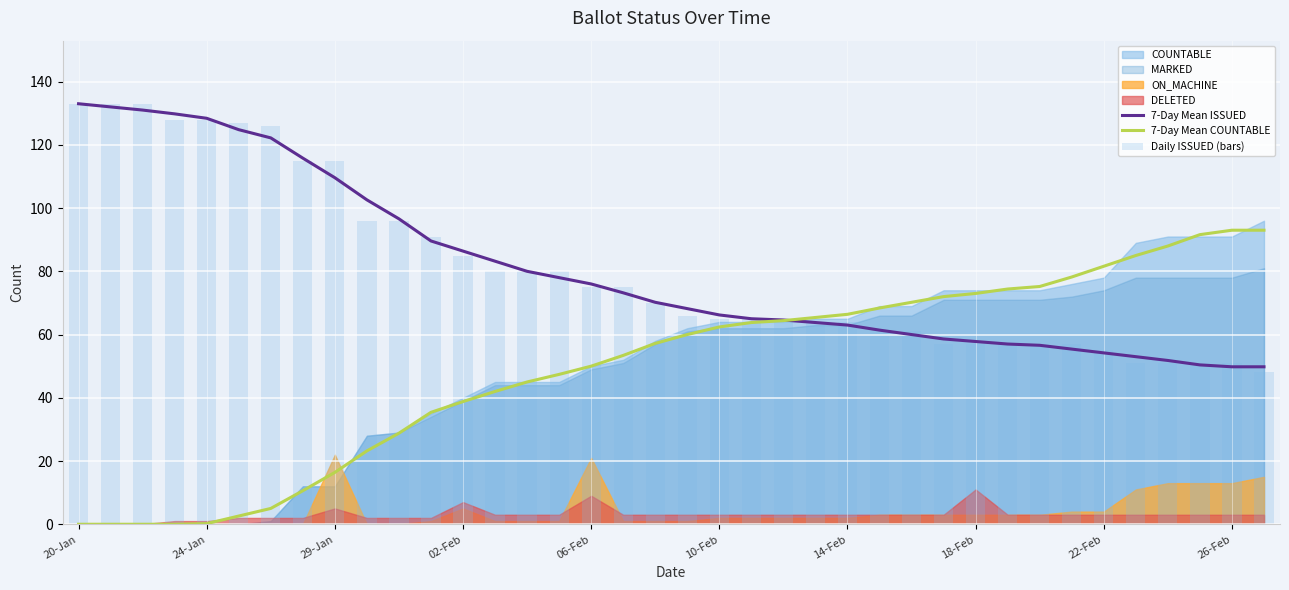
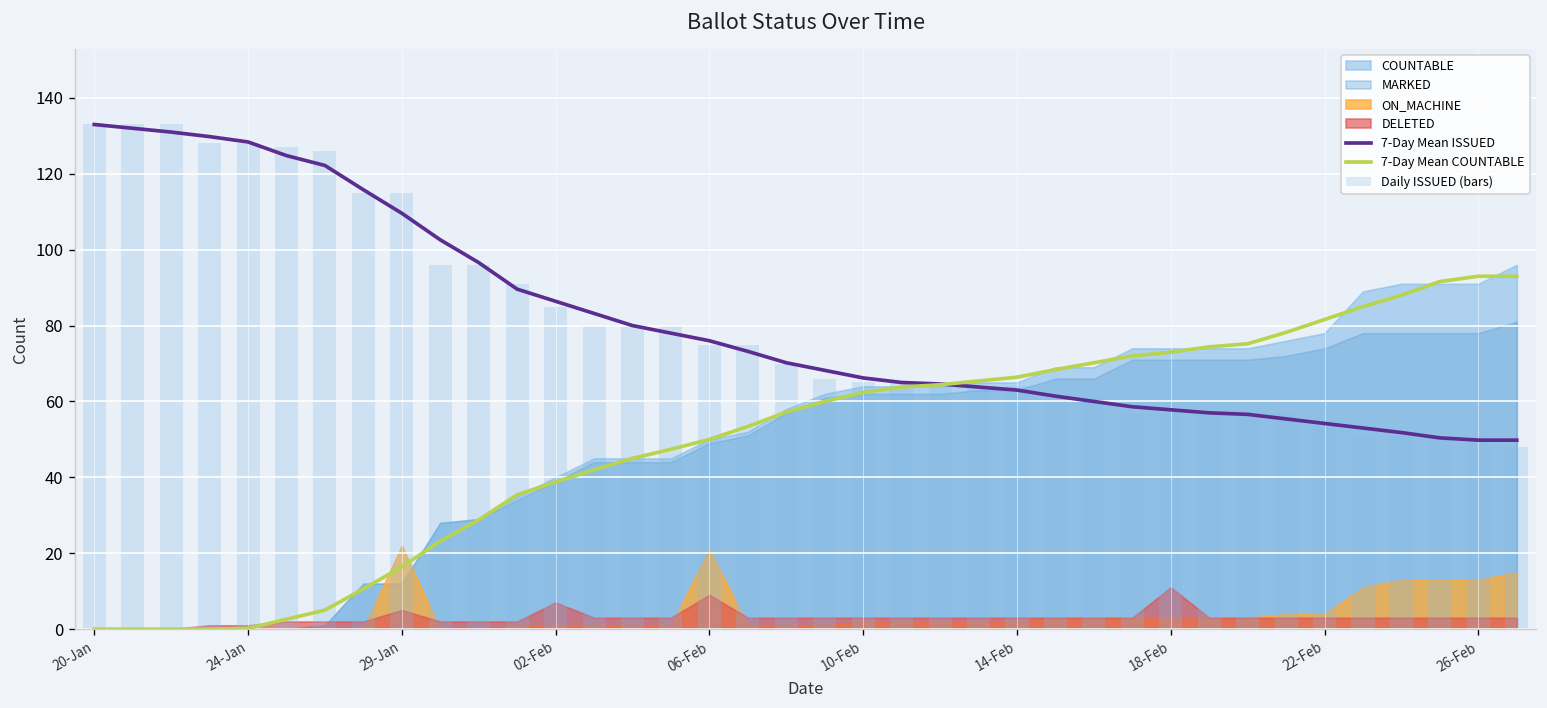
  {
    "7-Day Mean ISSUED": {
      "20-Jan": 133,
      "24-Jan": 128,
      "29-Jan": 110,
      "02-Feb": 86,
      "06-Feb": 76,
      "10-Feb": 66,
      "18-Feb": 58,
      "22-Feb": 54,
      "26-Feb": 50
    },
    "7-Day Mean COUNTABLE": {
      "29-Jan": 16,
      "14-Feb": 66,
      "18-Feb": 73,
      "22-Feb": 82,
      "26-Feb": 93
    },
    "ON_MACHINE": {
      "29-Jan": 22,
-     "02-Feb": 5,
+     "02-Feb": 1,
      "06-Feb": 21,
      "10-Feb": 2,
      "14-Feb": 2,
      "18-Feb": 3,
      "22-Feb": 4,
      "26-Feb": 13
    },
    "DELETED": {
      "29-Jan": 5,
      "02-Feb": 7,
      "06-Feb": 9,
      "10-Feb": 3,
      "14-Feb": 3,
      "18-Feb": 11,
      "22-Feb": 3,
      "26-Feb": 3
    }
  }
